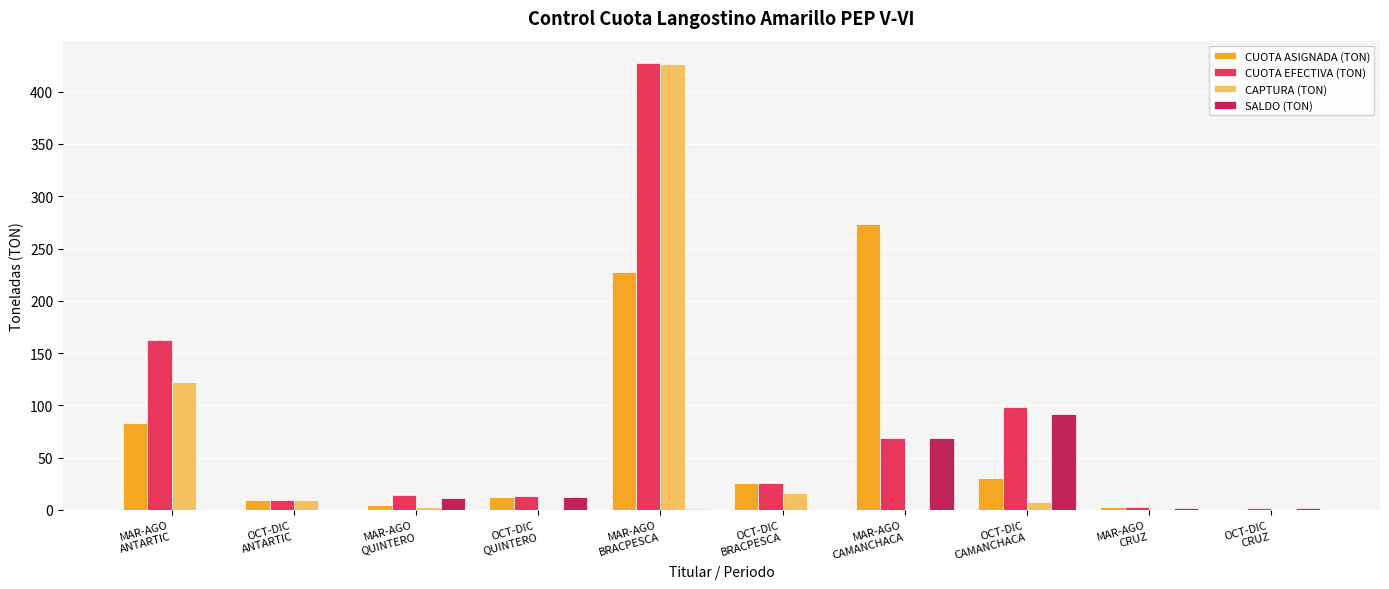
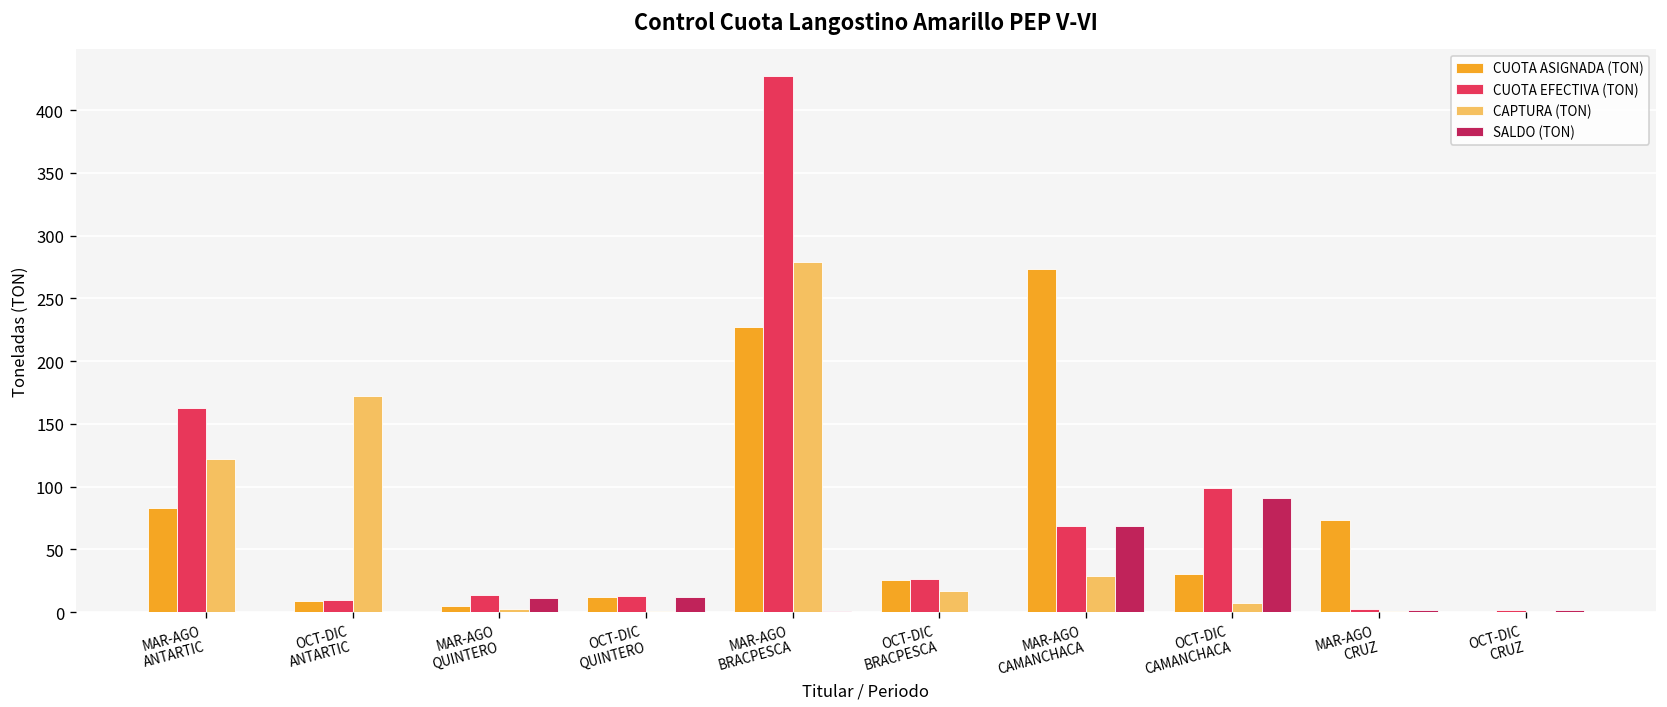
  {
    "CUOTA ASIGNADA (TON)": {
      "MAR-AGO ANTARTIC": 83,
      "OCT-DIC ANTARTIC": 9,
      "MAR-AGO QUINTERO": 5,
      "OCT-DIC QUINTERO": 12,
      "MAR-AGO BRACPESCA": 227,
      "OCT-DIC BRACPESCA": 25,
      "MAR-AGO CAMANCHACA": 273,
      "OCT-DIC CAMANCHACA": 30,
-     "MAR-AGO CRUZ": 2
+     "MAR-AGO CRUZ": 74
    },
    "CAPTURA (TON)": {
      "MAR-AGO ANTARTIC": 122,
-     "OCT-DIC ANTARTIC": 9,
+     "OCT-DIC ANTARTIC": 172,
      "MAR-AGO QUINTERO": 2,
-     "MAR-AGO BRACPESCA": 427,
+     "MAR-AGO BRACPESCA": 279,
      "OCT-DIC BRACPESCA": 16,
-     "MAR-AGO CAMANCHACA": 0,
+     "MAR-AGO CAMANCHACA": 29,
      "OCT-DIC CAMANCHACA": 8
    }
  }
